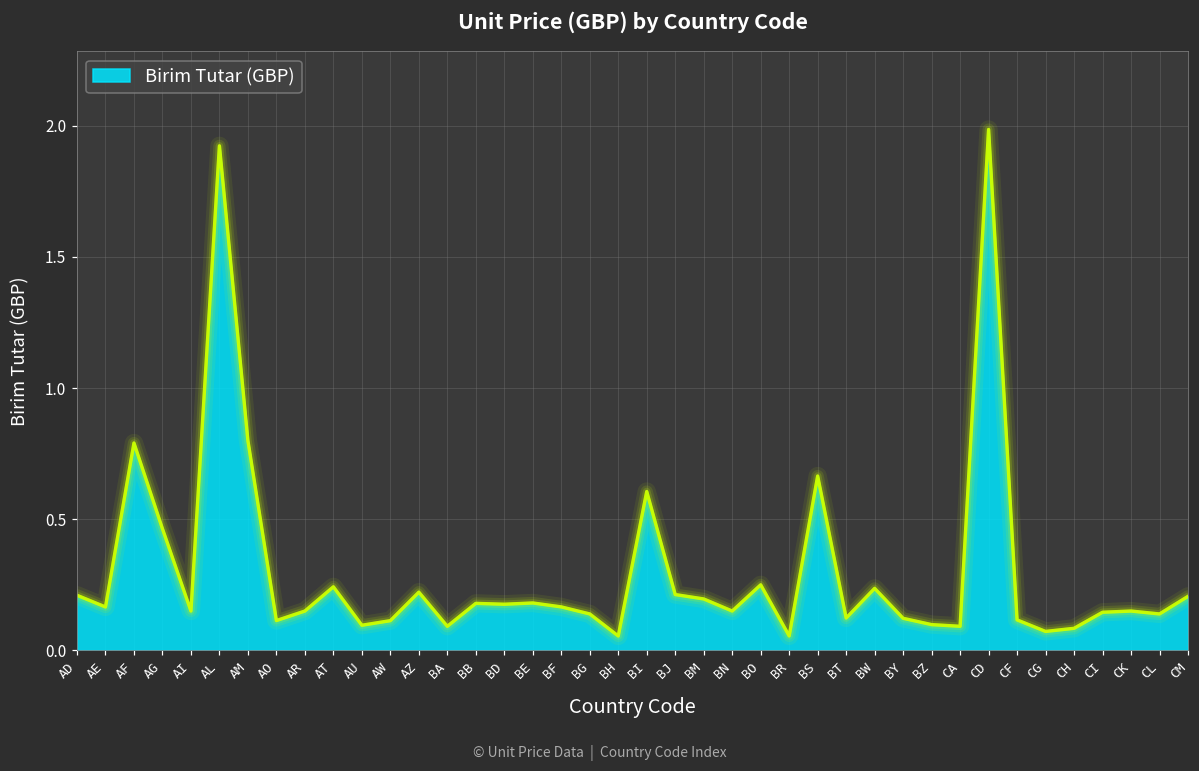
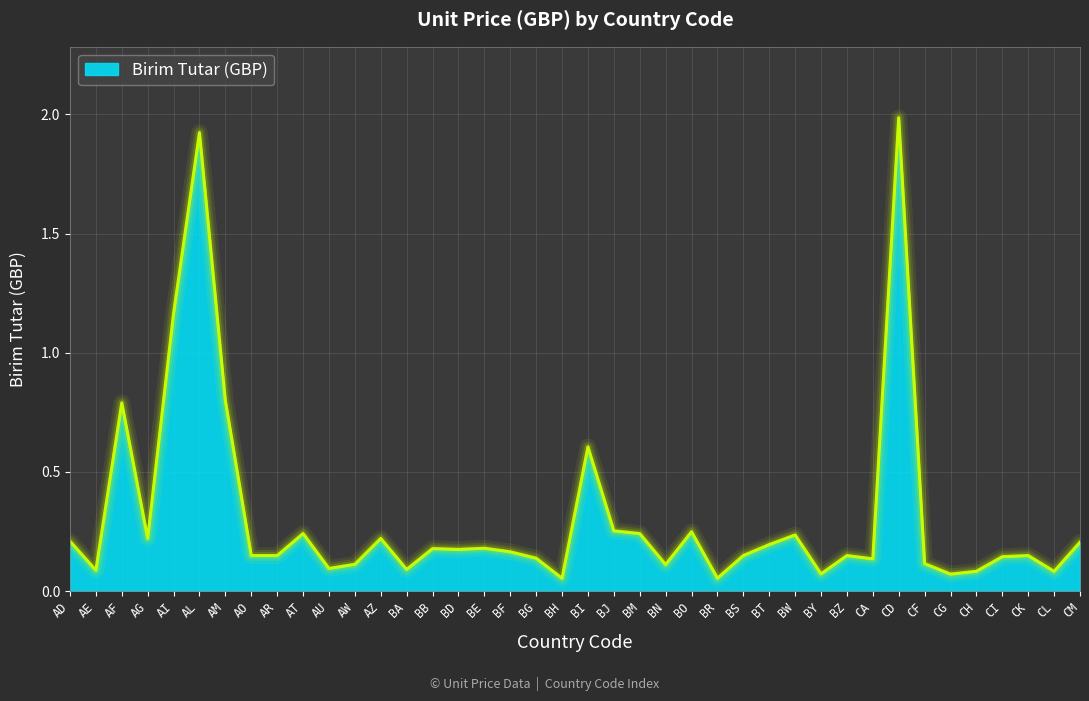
  {
    "AD": 0.21,
-   "AE": 0.16,
+   "AE": 0.09,
    "AF": 0.79,
-   "AG": 0.46,
-   "AI": 0.15,
+   "AG": 0.22,
+   "AI": 1.16,
    "AL": 1.92,
    "AM": 0.80,
-   "AO": 0.11,
+   "AO": 0.15,
    "AR": 0.15,
    "AT": 0.24,
    "AU": 0.09,
    "AW": 0.11,
    "AZ": 0.22,
    "BA": 0.09,
    "BB": 0.18,
    "BD": 0.18,
    "BE": 0.18,
    "BF": 0.16,
    "BG": 0.14,
    "BH": 0.05,
    "BI": 0.61,
-   "BJ": 0.21,
-   "BM": 0.20,
-   "BN": 0.15,
+   "BJ": 0.25,
+   "BM": 0.24,
+   "BN": 0.11,
    "BO": 0.25,
    "BR": 0.05,
-   "BS": 0.66,
-   "BT": 0.12,
+   "BS": 0.15,
+   "BT": 0.20,
    "BW": 0.24,
-   "BY": 0.12,
-   "BZ": 0.10,
-   "CA": 0.09,
+   "BY": 0.07,
+   "BZ": 0.15,
+   "CA": 0.14,
    "CD": 1.99,
    "CF": 0.12,
    "CG": 0.07,
    "CH": 0.08,
    "CI": 0.14,
    "CK": 0.15,
-   "CL": 0.14,
+   "CL": 0.08,
    "CM": 0.21
  }
